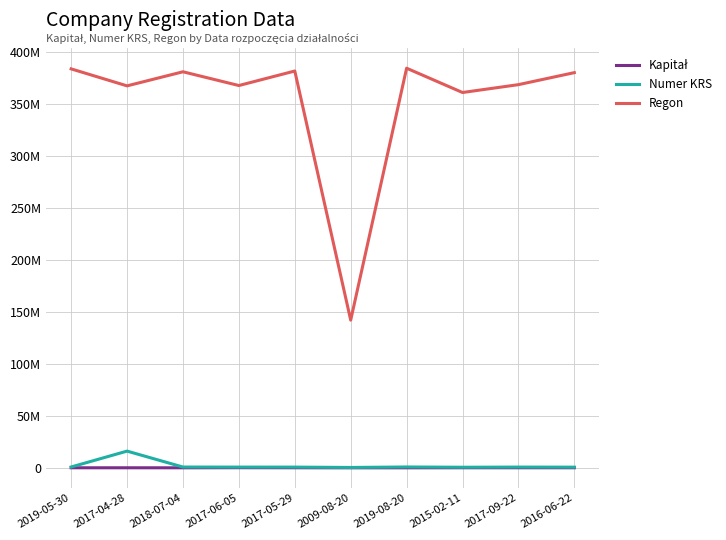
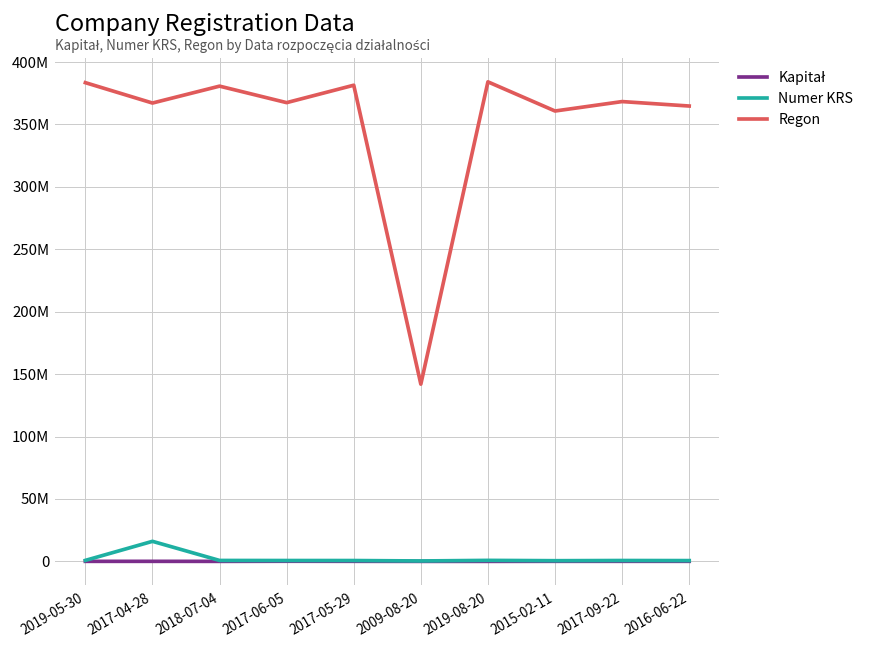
  {
    "Kapitał": {
      "2017-04-28": 0
    },
    "Numer KRS": {
      "2017-04-28": 16000000
    },
    "Regon": {
      "2019-05-30": 383000000,
      "2017-04-28": 367000000,
      "2018-07-04": 381000000,
      "2017-06-05": 367000000,
      "2017-05-29": 381000000,
      "2009-08-20": 142000000,
      "2019-08-20": 384000000,
      "2015-02-11": 361000000,
      "2017-09-22": 368000000,
-     "2016-06-22": 380000000
+     "2016-06-22": 365000000
    }
  }
